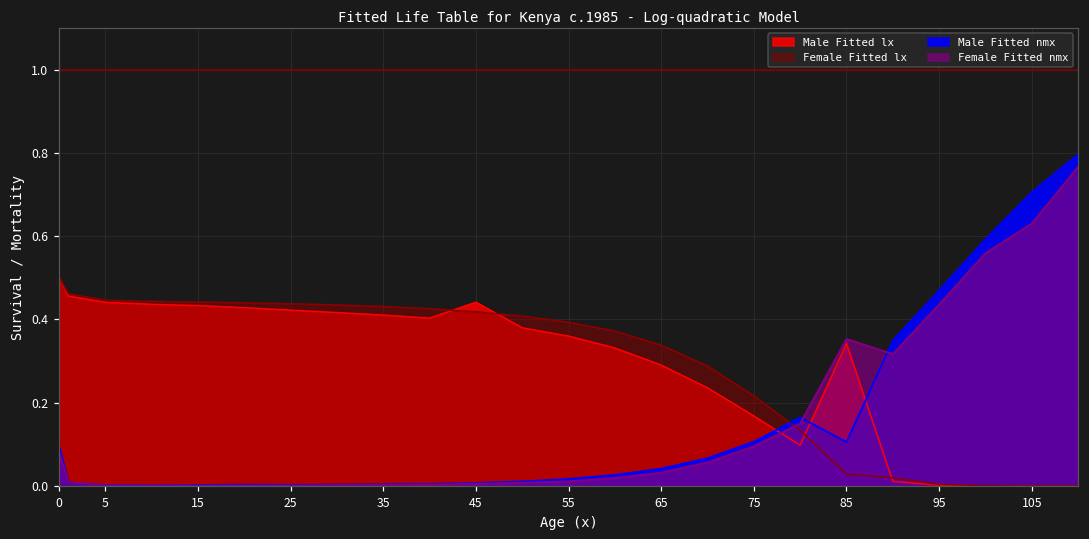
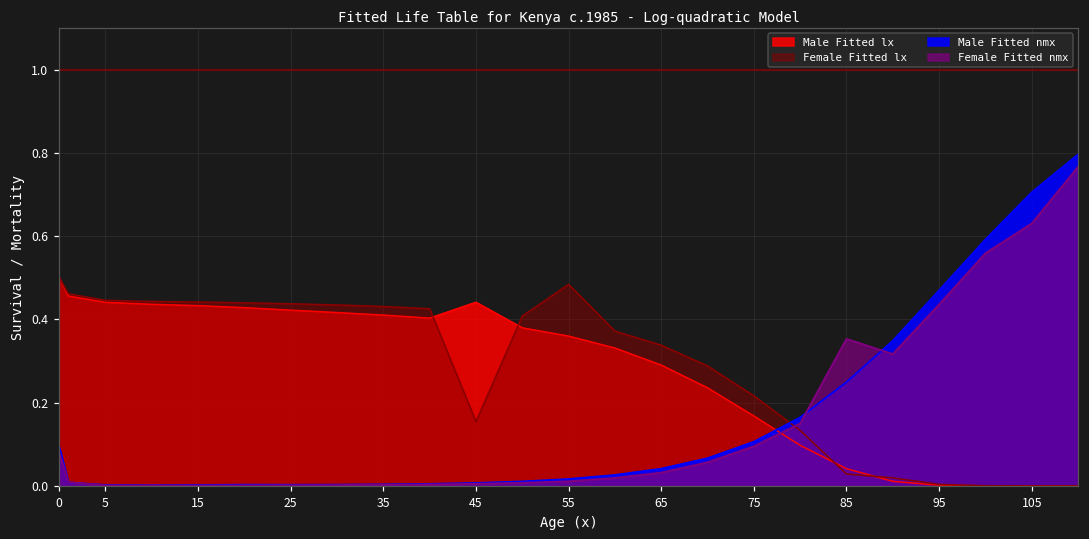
  {
    "Male Fitted lx": {
      "15": 0.43,
      "25": 0.42,
      "35": 0.41,
      "45": 0.44,
      "55": 0.36,
      "65": 0.29,
      "75": 0.17,
-     "85": 0.34
+     "85": 0.04
    },
    "Female Fitted lx": {
      "15": 0.44,
      "25": 0.44,
      "35": 0.43,
-     "45": 0.42,
-     "55": 0.39,
+     "45": 0.15,
+     "55": 0.48,
      "65": 0.34,
      "75": 0.22,
      "85": 0.03
    },
    "Male Fitted nmx": {
      "0": 0.09,
      "65": 0.04,
      "75": 0.11,
-     "85": 0.11,
+     "85": 0.25,
      "95": 0.47,
      "105": 0.71
    },
    "Female Fitted nmx": {
      "0": 0.08,
      "65": 0.03,
      "75": 0.10,
      "85": 0.35,
      "95": 0.44,
      "105": 0.63
    }
  }
